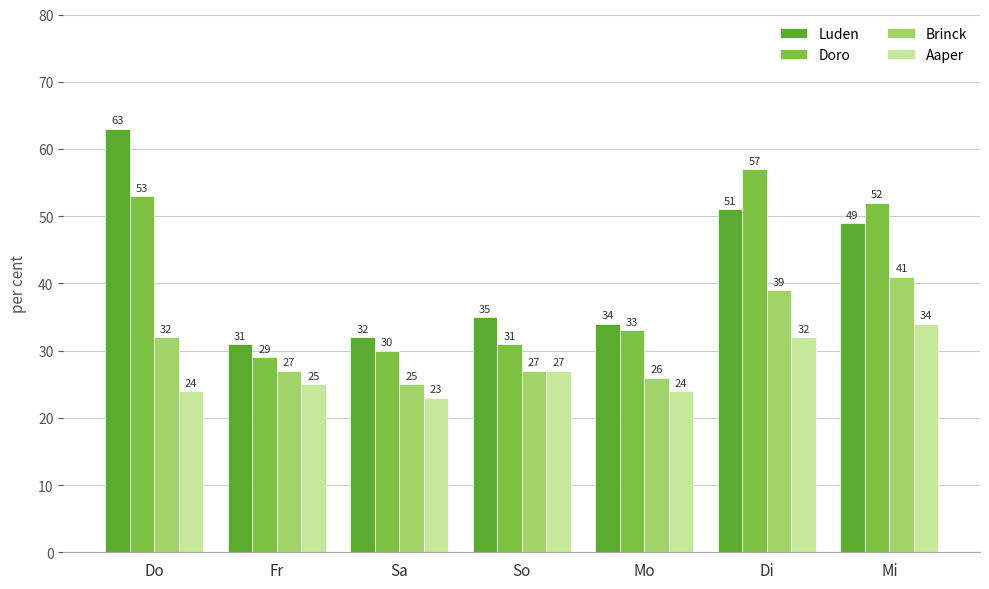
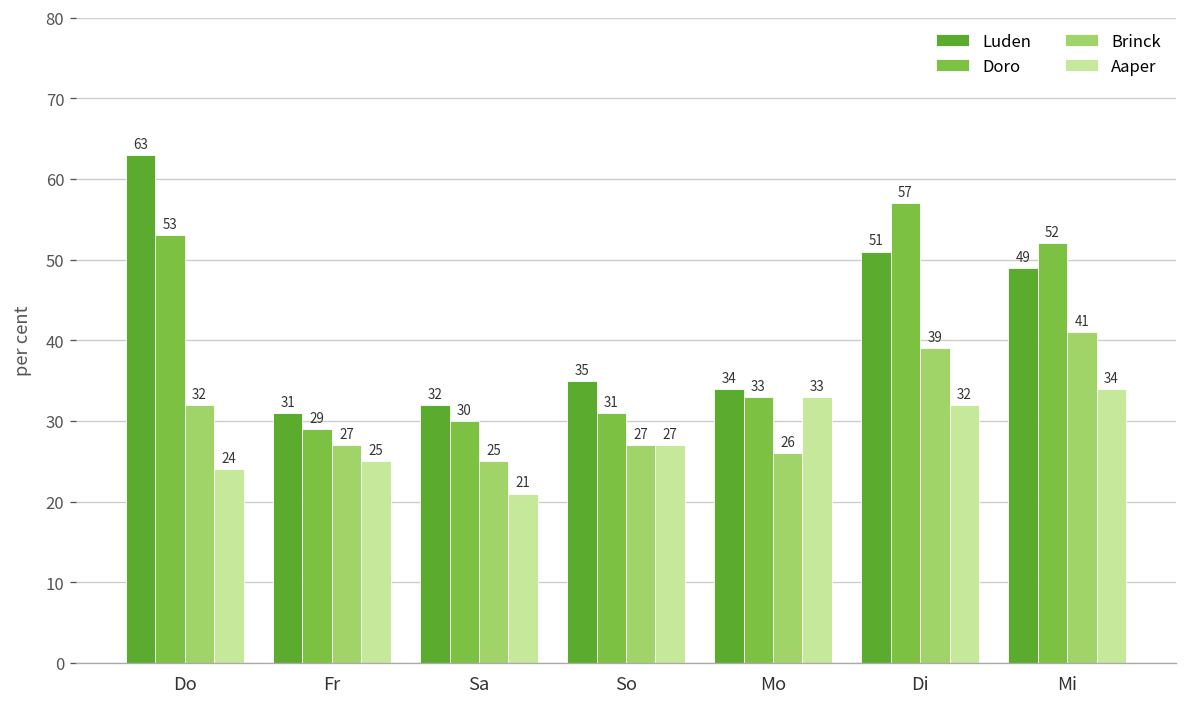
  {
    "Aaper": {
      "Do": 24,
      "Fr": 25,
-     "Sa": 23,
+     "Sa": 21,
      "So": 27,
-     "Mo": 24,
+     "Mo": 33,
      "Di": 32,
      "Mi": 34
    }
  }
